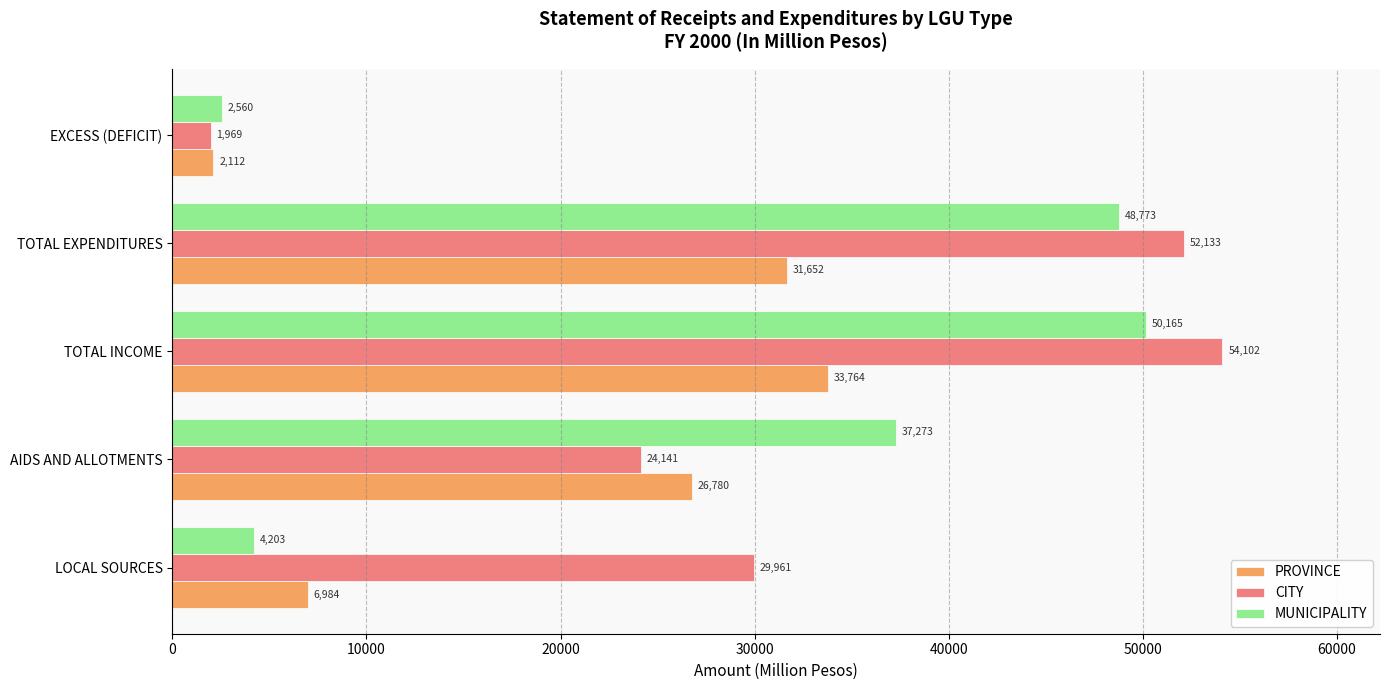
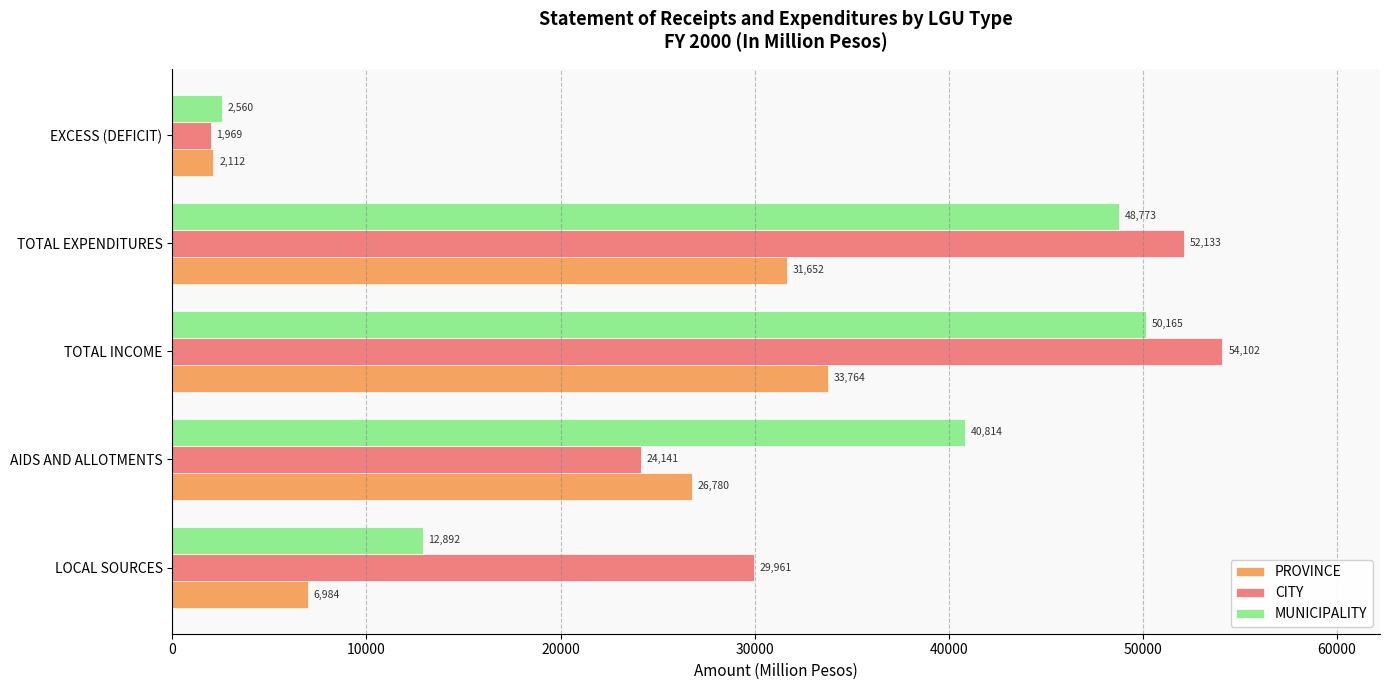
  {
    "MUNICIPALITY": {
      "EXCESS (DEFICIT)": "2,560",
      "TOTAL EXPENDITURES": "48,773",
      "TOTAL INCOME": "50,165",
-     "AIDS AND ALLOTMENTS": "37,273",
-     "LOCAL SOURCES": "4,203"
+     "AIDS AND ALLOTMENTS": "40,814",
+     "LOCAL SOURCES": "12,892"
    }
  }
